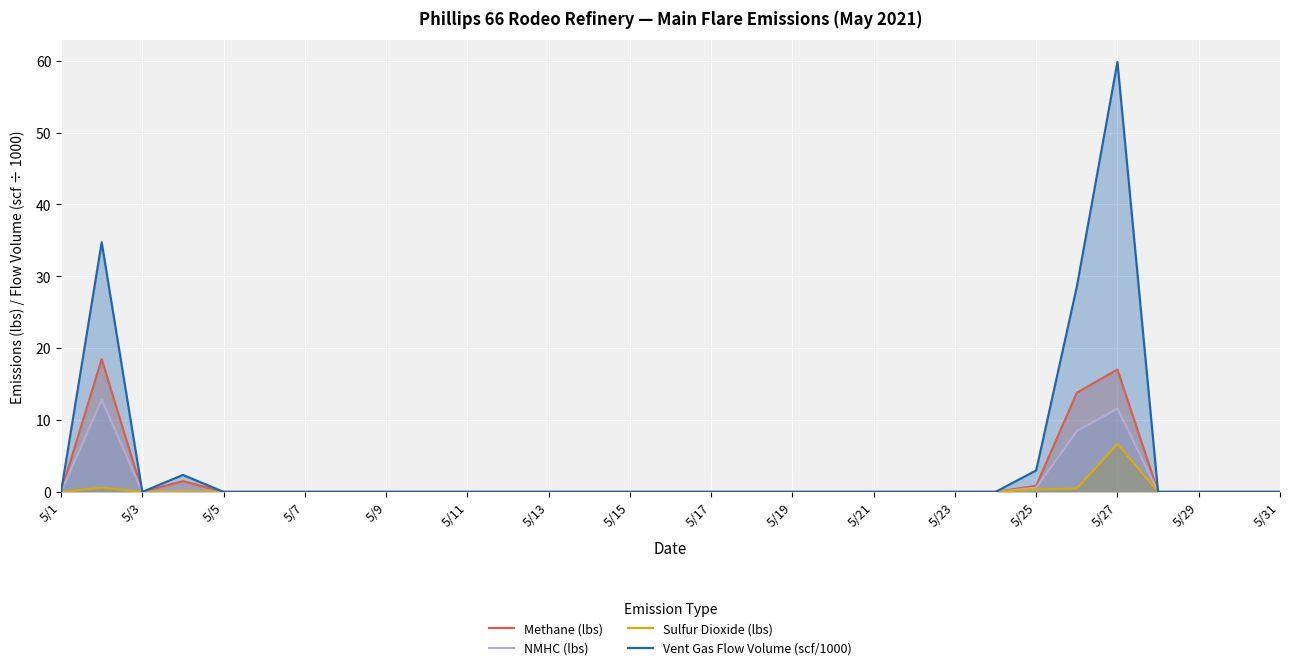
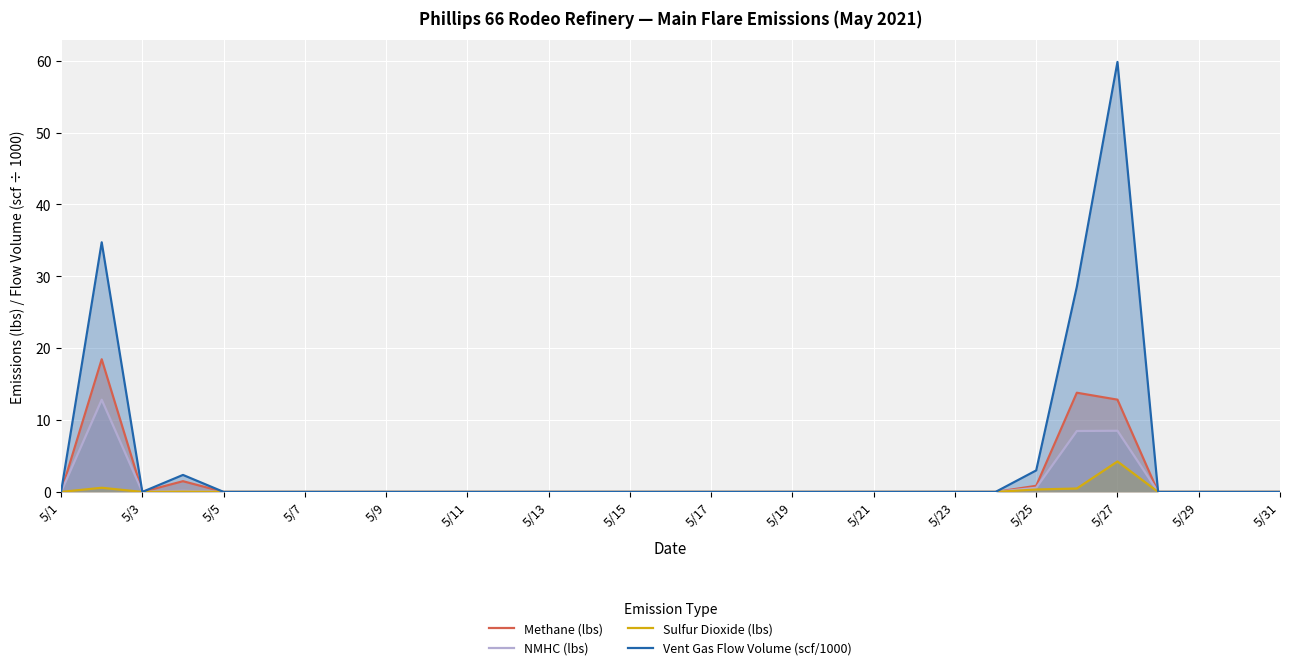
  {
    "Methane (lbs)": {
-     "5/27": 17
+     "5/27": 13
    },
    "NMHC (lbs)": {
-     "5/27": 12
+     "5/27": 9
    },
    "Sulfur Dioxide (lbs)": {
-     "5/27": 7
+     "5/27": 4
    },
    "Vent Gas Flow Volume (scf/1000)": {
      "5/25": 3,
      "5/27": 60
    }
  }
